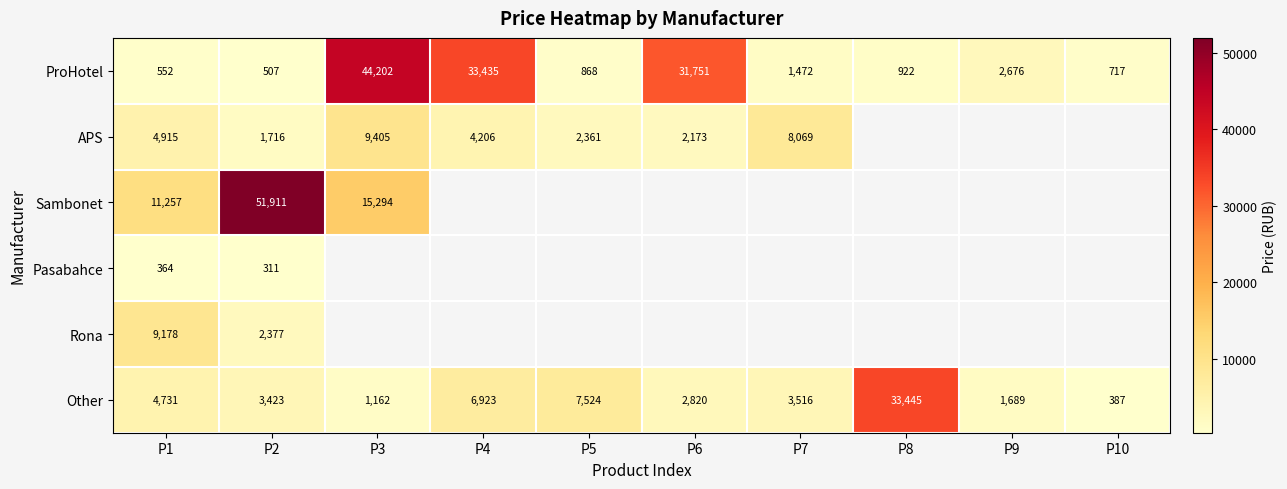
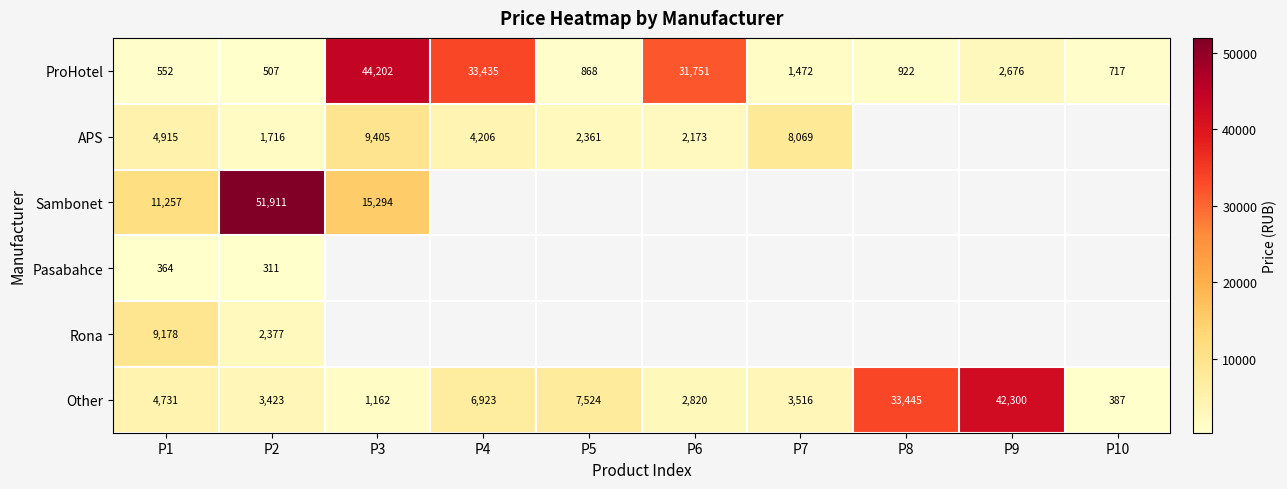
  {
    "ProHotel": {
      "P1": "552",
      "P2": "507",
      "P3": "44,202",
      "P4": "33,435",
      "P5": "868",
      "P6": "31,751",
      "P7": "1,472",
      "P8": "922",
      "P9": "2,676",
      "P10": "717"
    },
    "APS": {
      "P1": "4,915",
      "P2": "1,716",
      "P3": "9,405",
      "P4": "4,206",
      "P5": "2,361",
      "P6": "2,173",
      "P7": "8,069"
    },
    "Sambonet": {
      "P1": "11,257",
      "P2": "51,911",
      "P3": "15,294"
    },
    "Pasabahce": {
      "P1": "364",
      "P2": "311"
    },
    "Rona": {
      "P1": "9,178",
      "P2": "2,377"
    },
    "Other": {
      "P1": "4,731",
      "P2": "3,423",
      "P3": "1,162",
      "P4": "6,923",
      "P5": "7,524",
      "P6": "2,820",
      "P7": "3,516",
      "P8": "33,445",
-     "P9": "1,689",
+     "P9": "42,300",
      "P10": "387"
    }
  }
